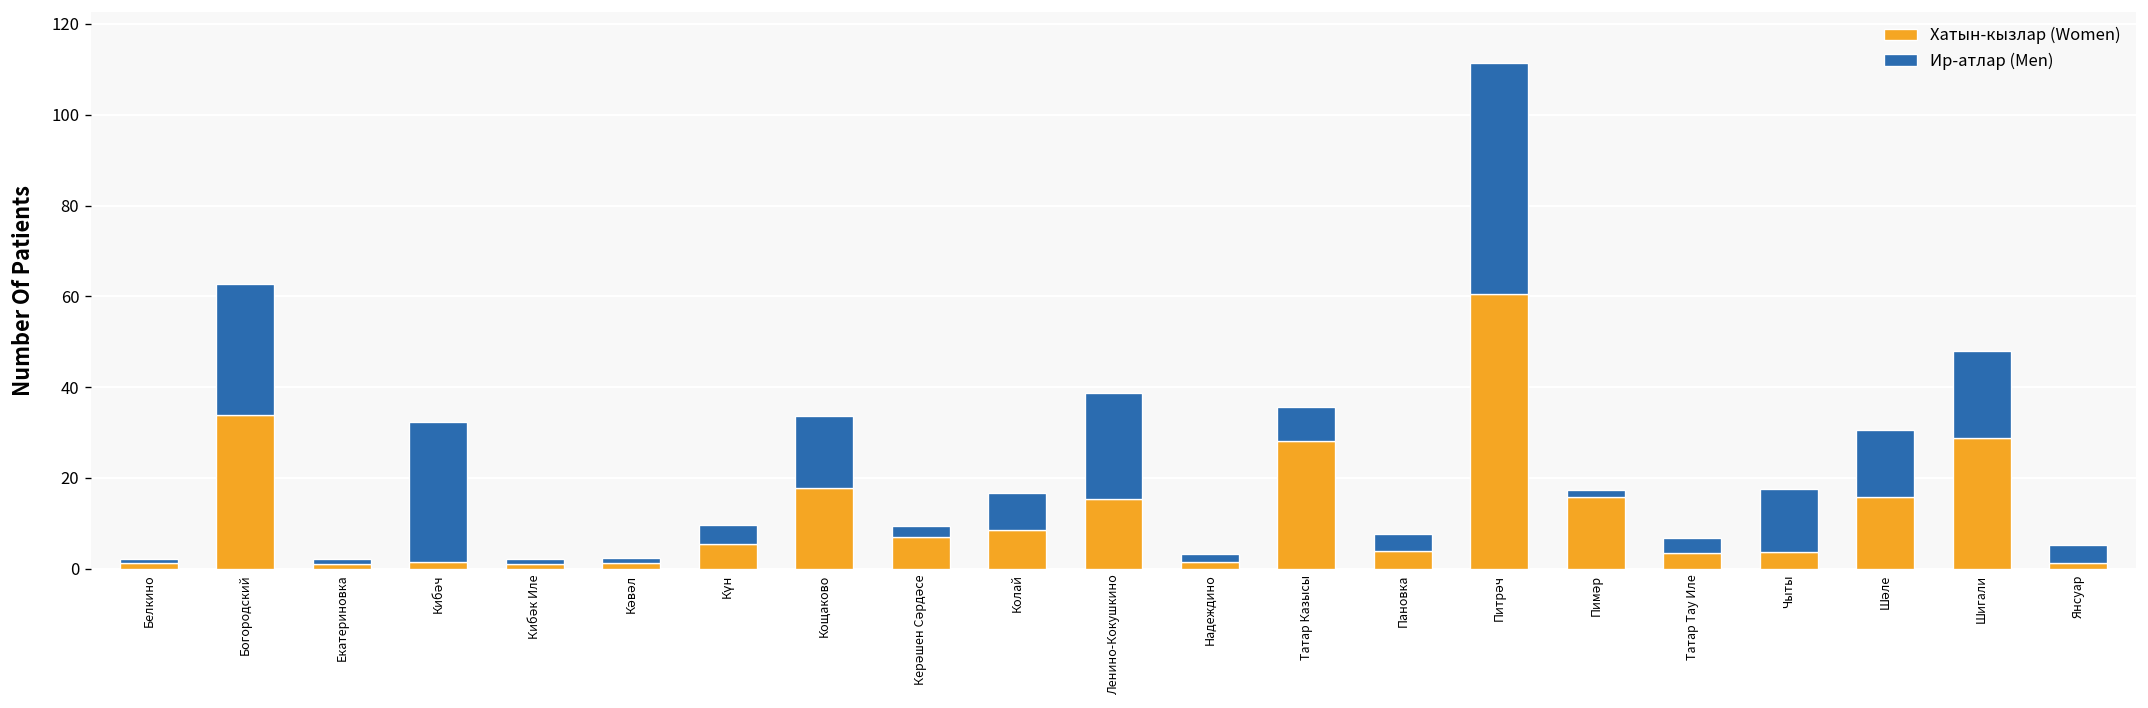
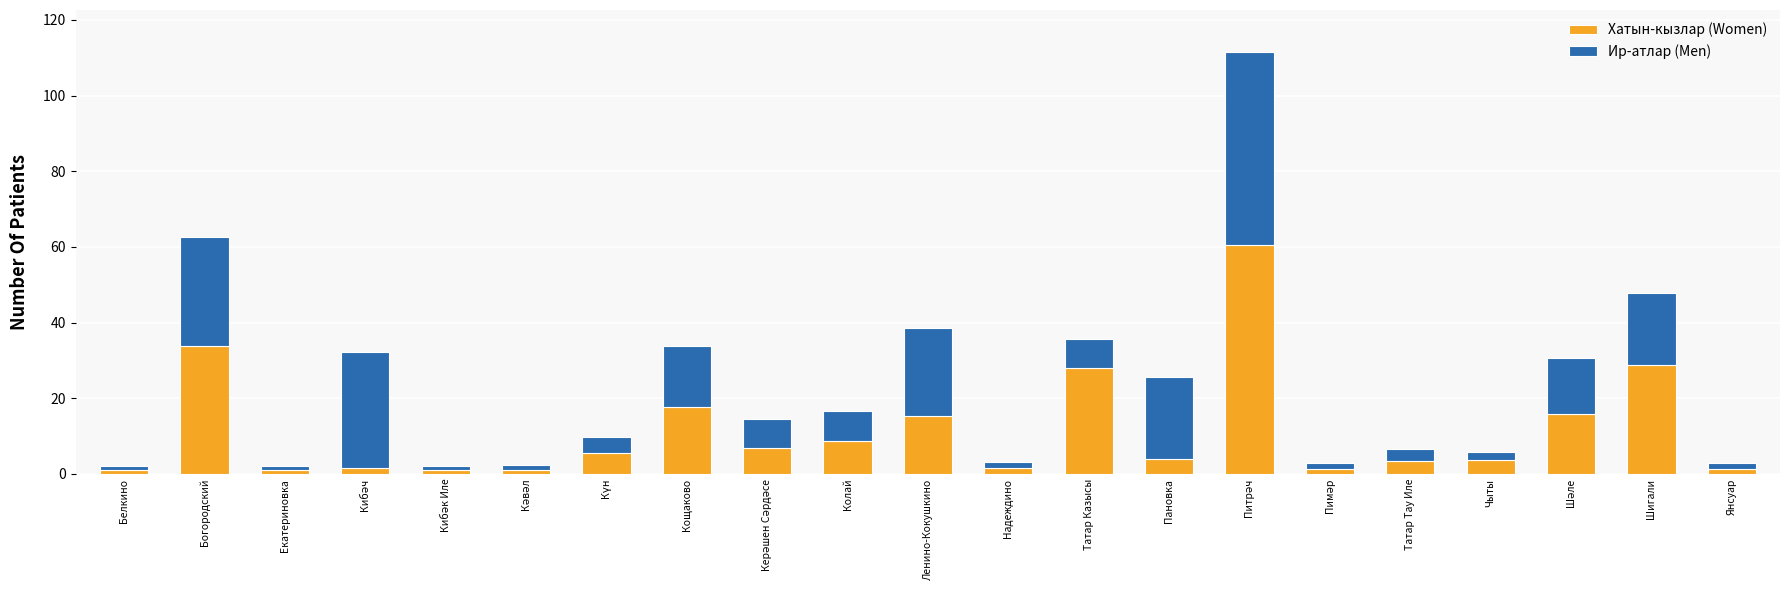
  {
    "Хатын-кызлар (Women)": {
      "Белкино": 1,
      "Богородский": 34,
      "Екатериновка": 1,
      "Кибәч": 2,
      "Кибәк Иле": 1,
      "Кәвәл": 1,
      "Күн": 6,
      "Кощаково": 18,
      "Керәшен Сәрдәсе": 7,
      "Колай": 9,
      "Ленино-Кокушкино": 15,
      "Надеждино": 2,
      "Татар Казысы": 28,
      "Пановка": 4,
      "Питрәч": 60,
-     "Пимәр": 16,
+     "Пимәр": 1,
      "Татар Тау Иле": 4,
      "Чыты": 4,
      "Шәле": 16,
      "Шигали": 29,
      "Янсуар": 1
    },
    "Ир-атлар (Men)": {
      "Белкино": 1,
      "Богородский": 29,
      "Екатериновка": 1,
      "Кибәч": 31,
      "Кибәк Иле": 1,
      "Кәвәл": 1,
      "Күн": 4,
      "Кощаково": 16,
-     "Керәшен Сәрдәсе": 2,
+     "Керәшен Сәрдәсе": 8,
      "Колай": 8,
      "Ленино-Кокушкино": 23,
      "Надеждино": 2,
      "Татар Казысы": 8,
-     "Пановка": 4,
+     "Пановка": 22,
      "Питрәч": 51,
      "Пимәр": 2,
      "Татар Тау Иле": 3,
-     "Чыты": 14,
+     "Чыты": 2,
      "Шәле": 15,
      "Шигали": 19,
-     "Янсуар": 4
+     "Янсуар": 2
    }
  }
